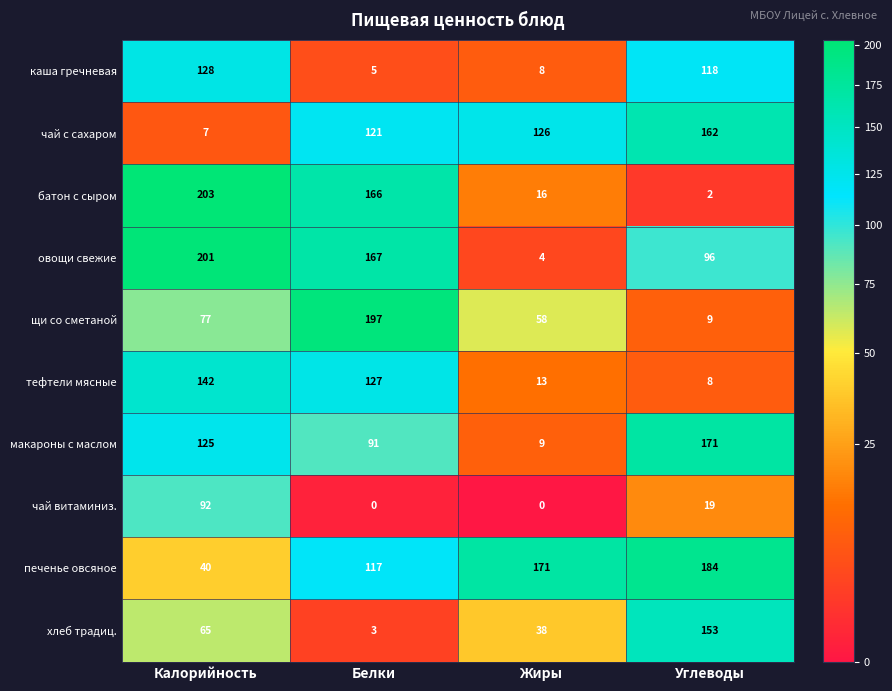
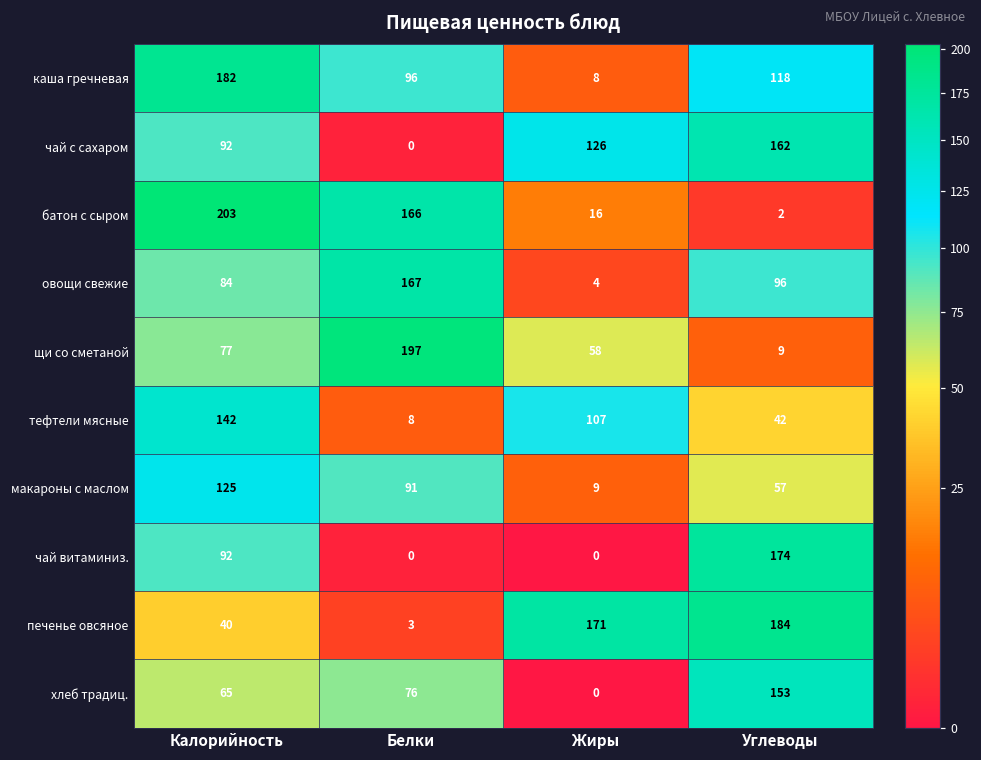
  {
    "каша гречневая": {
-     "Калорийность": 128,
-     "Белки": 5,
+     "Калорийность": 182,
+     "Белки": 96,
      "Жиры": 8,
      "Углеводы": 118
    },
    "чай с сахаром": {
-     "Калорийность": 7,
-     "Белки": 121,
+     "Калорийность": 92,
+     "Белки": 0,
      "Жиры": 126,
      "Углеводы": 162
    },
    "батон с сыром": {
      "Калорийность": 203,
      "Белки": 166,
      "Жиры": 16,
      "Углеводы": 2
    },
    "овощи свежие": {
-     "Калорийность": 201,
+     "Калорийность": 84,
      "Белки": 167,
      "Жиры": 4,
      "Углеводы": 96
    },
    "щи со сметаной": {
      "Калорийность": 77,
      "Белки": 197,
      "Жиры": 58,
      "Углеводы": 9
    },
    "тефтели мясные": {
      "Калорийность": 142,
-     "Белки": 127,
-     "Жиры": 13,
-     "Углеводы": 8
+     "Белки": 8,
+     "Жиры": 107,
+     "Углеводы": 42
    },
    "макароны с маслом": {
      "Калорийность": 125,
      "Белки": 91,
      "Жиры": 9,
-     "Углеводы": 171
+     "Углеводы": 57
    },
    "чай витаминиз.": {
      "Калорийность": 92,
      "Белки": 0,
      "Жиры": 0,
-     "Углеводы": 19
+     "Углеводы": 174
    },
    "печенье овсяное": {
      "Калорийность": 40,
-     "Белки": 117,
+     "Белки": 3,
      "Жиры": 171,
      "Углеводы": 184
    },
    "хлеб традиц.": {
      "Калорийность": 65,
-     "Белки": 3,
-     "Жиры": 38,
+     "Белки": 76,
+     "Жиры": 0,
      "Углеводы": 153
    }
  }
